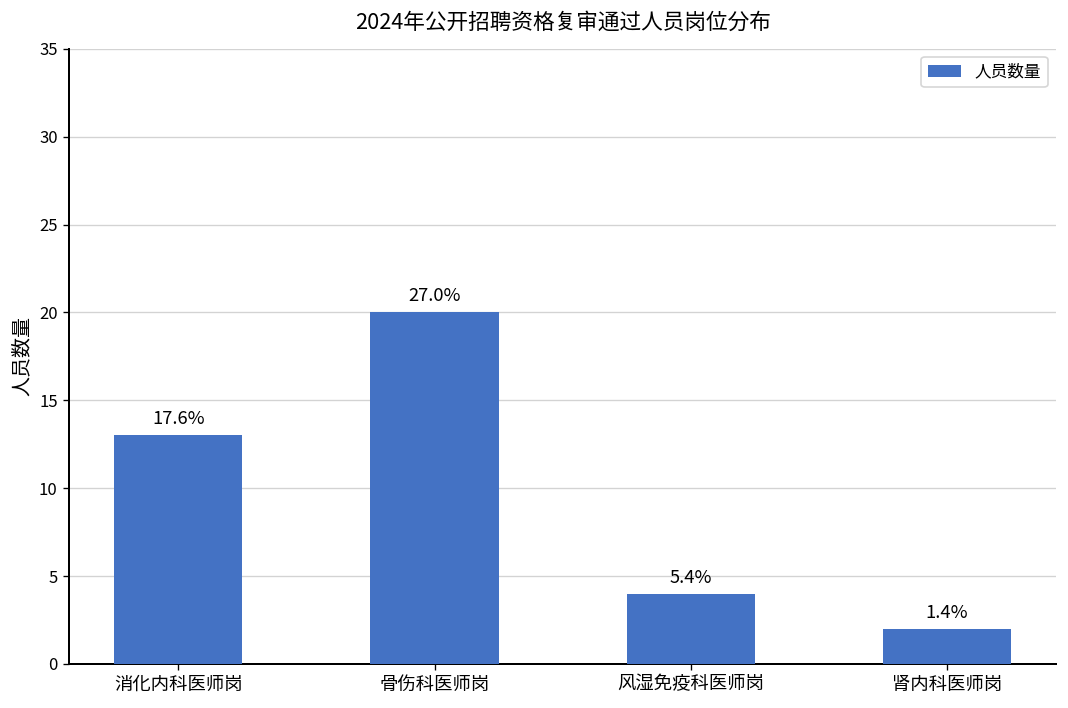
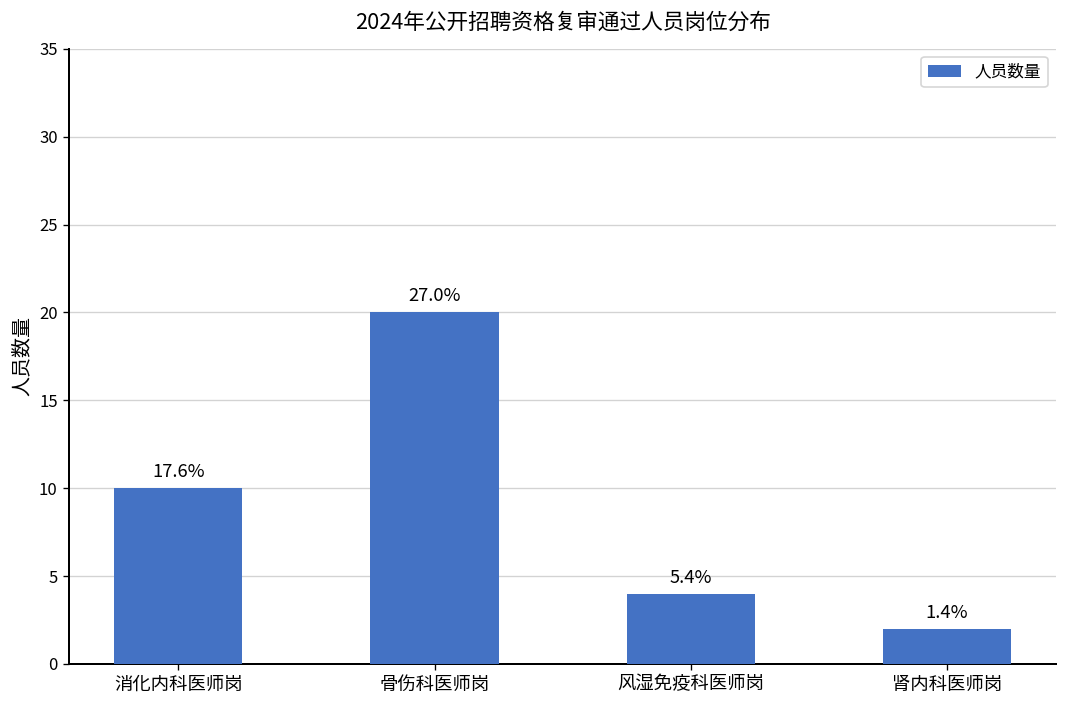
  {
-   "消化内科医师岗": 13
+   "消化内科医师岗": 10
  }
